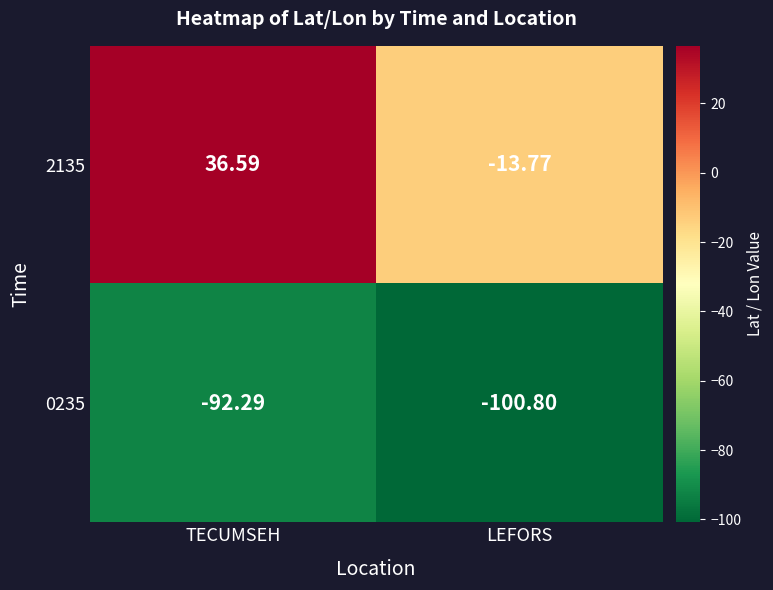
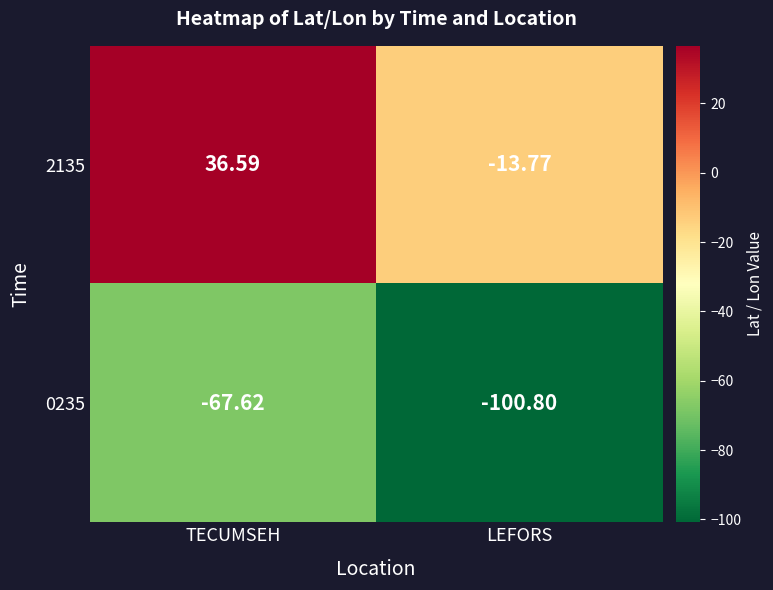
  {
    "2135": {
      "TECUMSEH": 36.59,
      "LEFORS": -13.77
    },
    "0235": {
-     "TECUMSEH": -92.29,
+     "TECUMSEH": -67.62,
      "LEFORS": -100.80
    }
  }
